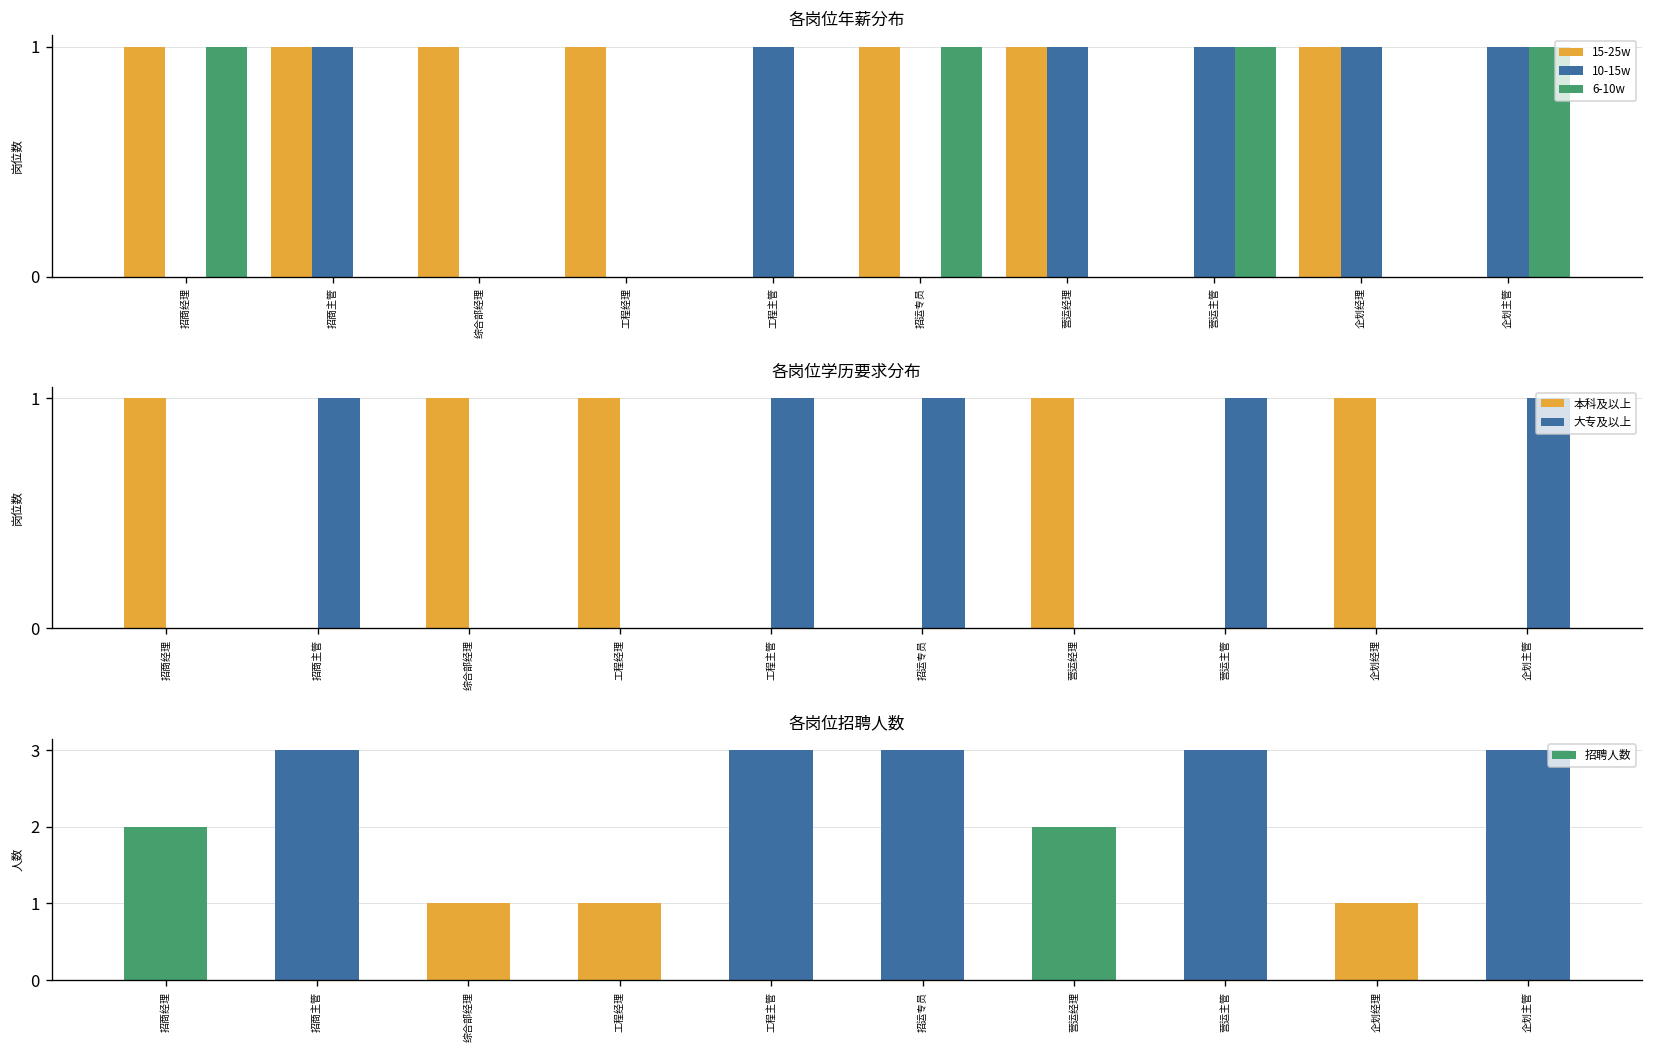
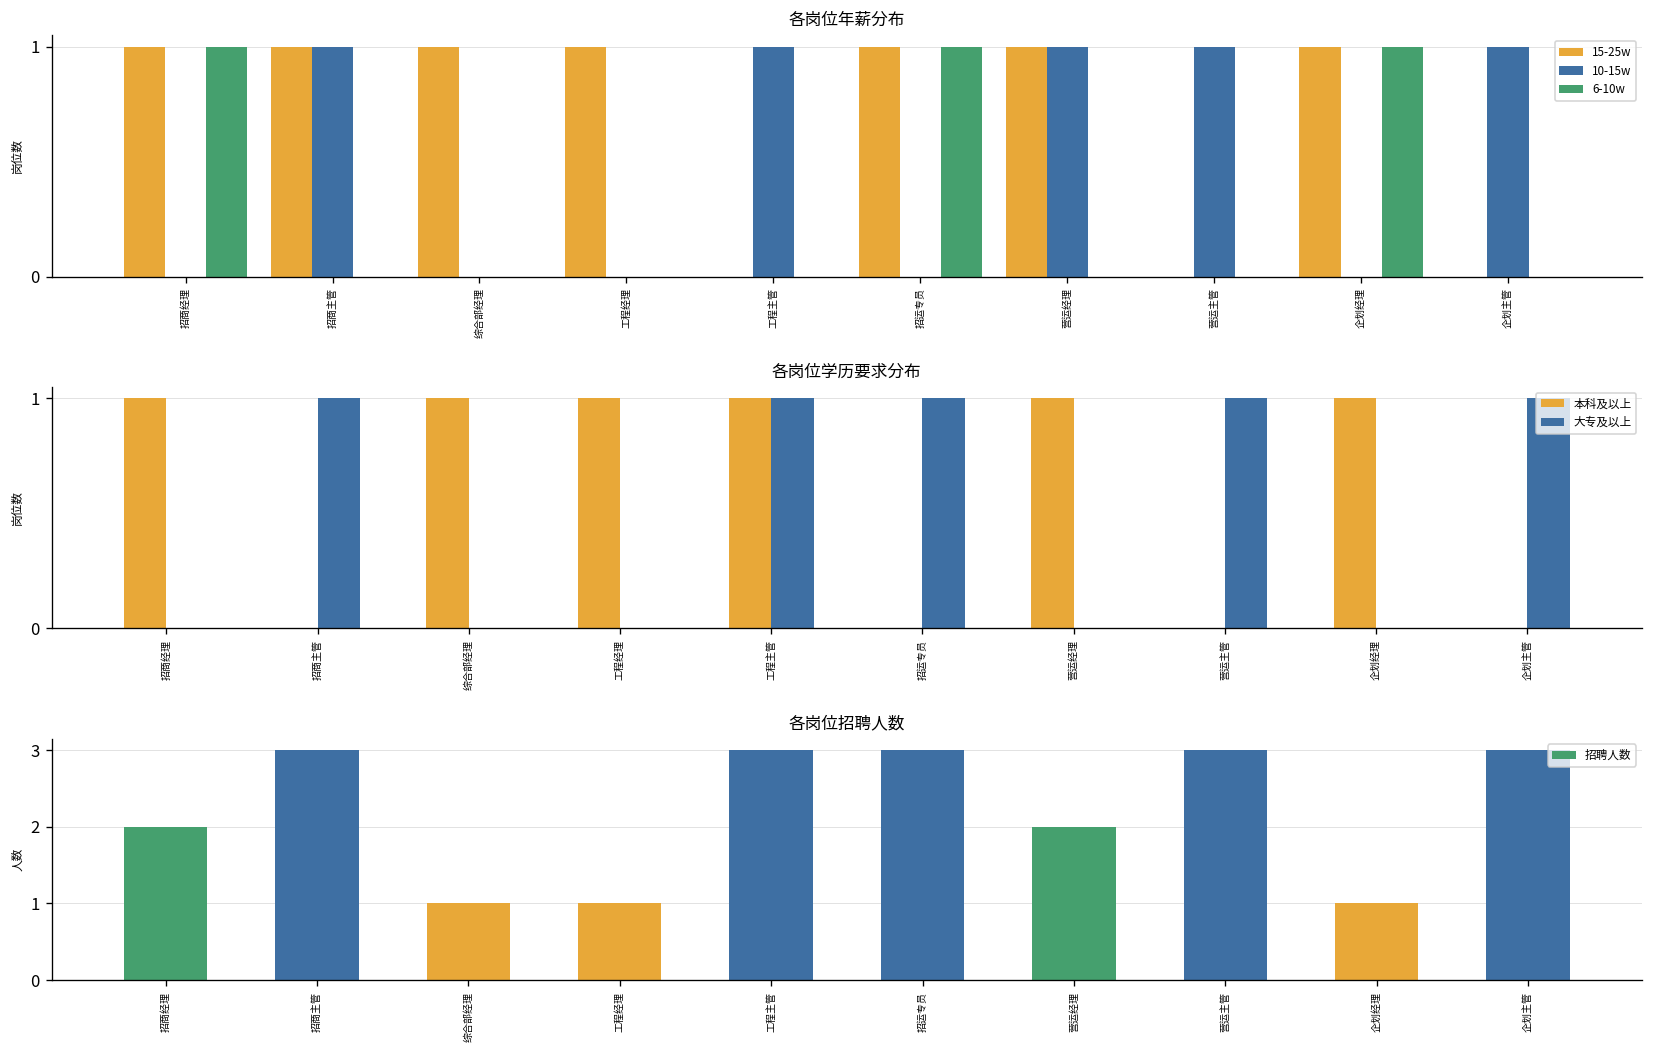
  {
    "各岗位年薪分布": {
      "15-25w": {
        "招商经理": 1,
        "招商主管": 1,
        "综合部经理": 1,
        "工程经理": 1,
        "工程主管": 0,
        "招运专员": 1,
        "营运经理": 1,
        "营运主管": 0,
        "企划经理": 1,
        "企划主管": 0
      },
      "10-15w": {
        "招商经理": 0,
        "招商主管": 1,
        "综合部经理": 0,
        "工程经理": 0,
        "工程主管": 1,
        "招运专员": 0,
        "营运经理": 1,
        "营运主管": 1,
-       "企划经理": 1,
+       "企划经理": 0,
        "企划主管": 1
      },
      "6-10w": {
        "招商经理": 1,
        "招商主管": 0,
        "综合部经理": 0,
        "工程经理": 0,
        "工程主管": 0,
        "招运专员": 1,
        "营运经理": 0,
-       "营运主管": 1,
-       "企划经理": 0,
-       "企划主管": 1
+       "营运主管": 0,
+       "企划经理": 1,
+       "企划主管": 0
      }
    },
    "各岗位学历要求分布": {
      "本科及以上": {
        "招商经理": 1,
        "招商主管": 0,
        "综合部经理": 1,
        "工程经理": 1,
-       "工程主管": 0,
+       "工程主管": 1,
        "招运专员": 0,
        "营运经理": 1,
        "营运主管": 0,
        "企划经理": 1,
        "企划主管": 0
      },
      "大专及以上": {
        "招商经理": 0,
        "招商主管": 1,
        "综合部经理": 0,
        "工程经理": 0,
        "工程主管": 1,
        "招运专员": 1,
        "营运经理": 0,
        "营运主管": 1,
        "企划经理": 0
      }
    },
    "各岗位招聘人数": {
      "招商经理": 2.0,
      "招商主管": 3.0,
      "综合部经理": 1.0,
      "工程经理": 1.0,
      "工程主管": 3.0,
      "招运专员": 3.0,
      "营运经理": 2.0,
      "营运主管": 3.0,
      "企划经理": 1.0,
      "企划主管": 3.0
    }
  }
